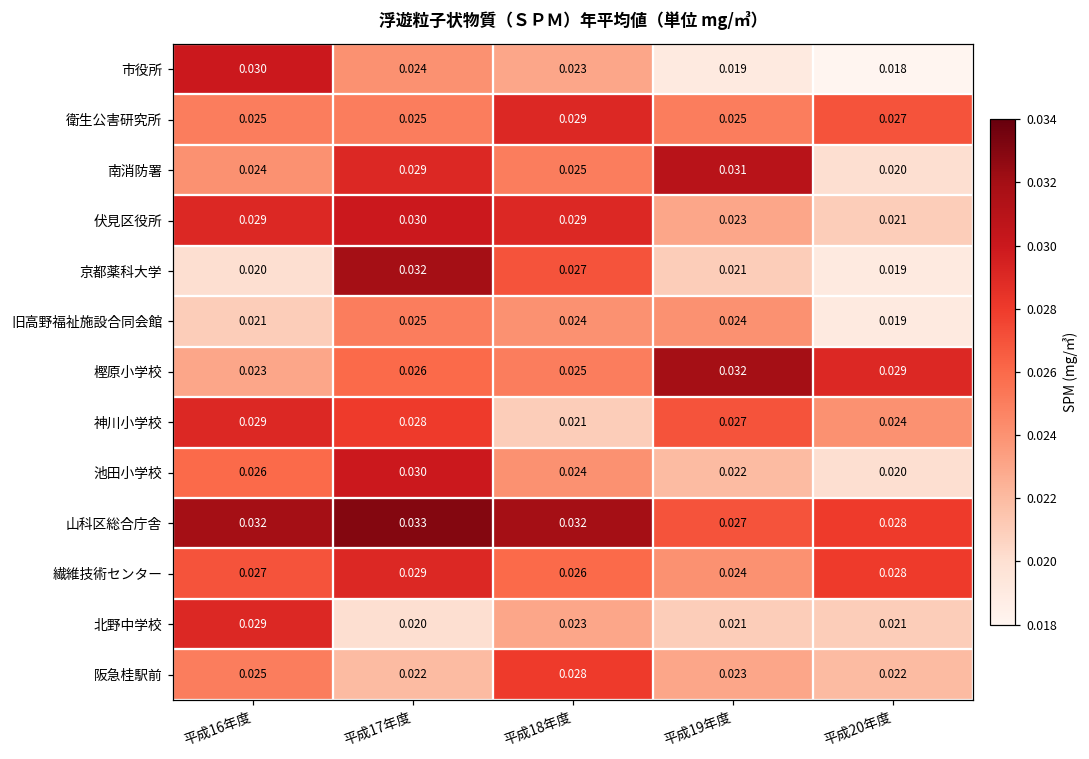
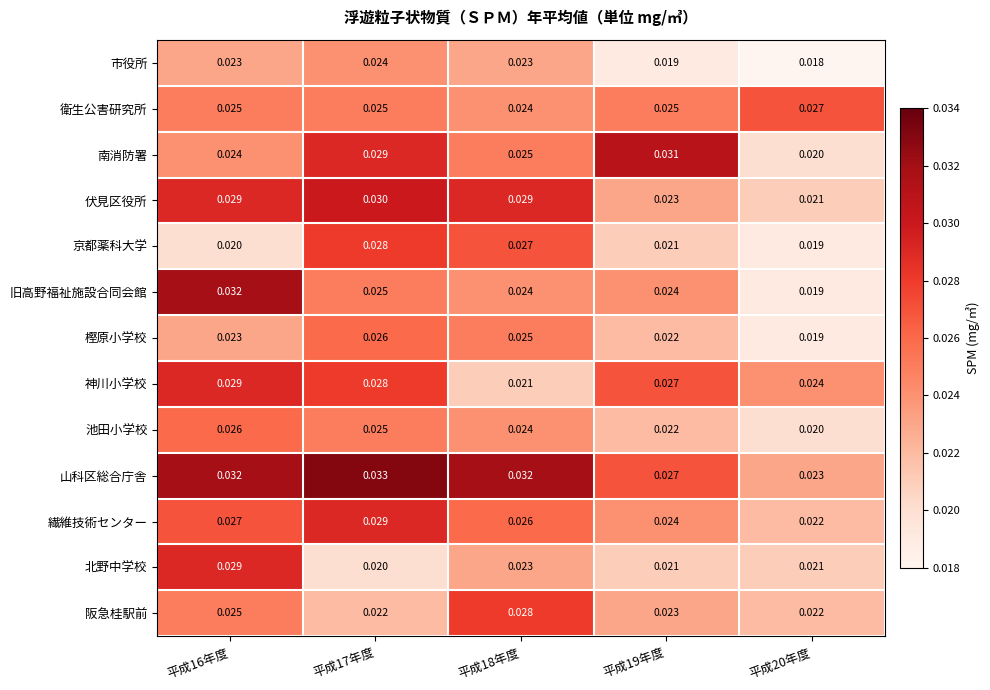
  {
    "市役所": {
-     "平成16年度": 0.030,
+     "平成16年度": 0.023,
      "平成17年度": 0.024,
      "平成18年度": 0.023,
      "平成19年度": 0.019,
      "平成20年度": 0.018
    },
    "衛生公害研究所": {
      "平成16年度": 0.025,
      "平成17年度": 0.025,
-     "平成18年度": 0.029,
+     "平成18年度": 0.024,
      "平成19年度": 0.025,
      "平成20年度": 0.027
    },
    "南消防署": {
      "平成16年度": 0.024,
      "平成17年度": 0.029,
      "平成18年度": 0.025,
      "平成19年度": 0.031,
      "平成20年度": 0.020
    },
    "伏見区役所": {
      "平成16年度": 0.029,
      "平成17年度": 0.030,
      "平成18年度": 0.029,
      "平成19年度": 0.023,
      "平成20年度": 0.021
    },
    "京都薬科大学": {
      "平成16年度": 0.020,
-     "平成17年度": 0.032,
+     "平成17年度": 0.028,
      "平成18年度": 0.027,
      "平成19年度": 0.021,
      "平成20年度": 0.019
    },
    "旧高野福祉施設合同会館": {
-     "平成16年度": 0.021,
+     "平成16年度": 0.032,
      "平成17年度": 0.025,
      "平成18年度": 0.024,
      "平成19年度": 0.024,
      "平成20年度": 0.019
    },
    "樫原小学校": {
      "平成16年度": 0.023,
      "平成17年度": 0.026,
      "平成18年度": 0.025,
-     "平成19年度": 0.032,
-     "平成20年度": 0.029
+     "平成19年度": 0.022,
+     "平成20年度": 0.019
    },
    "神川小学校": {
      "平成16年度": 0.029,
      "平成17年度": 0.028,
      "平成18年度": 0.021,
      "平成19年度": 0.027,
      "平成20年度": 0.024
    },
    "池田小学校": {
      "平成16年度": 0.026,
-     "平成17年度": 0.030,
+     "平成17年度": 0.025,
      "平成18年度": 0.024,
      "平成19年度": 0.022,
      "平成20年度": 0.020
    },
    "山科区総合庁舎": {
      "平成16年度": 0.032,
      "平成17年度": 0.033,
      "平成18年度": 0.032,
      "平成19年度": 0.027,
-     "平成20年度": 0.028
+     "平成20年度": 0.023
    },
    "繊維技術センター": {
      "平成16年度": 0.027,
      "平成17年度": 0.029,
      "平成18年度": 0.026,
      "平成19年度": 0.024,
-     "平成20年度": 0.028
+     "平成20年度": 0.022
    },
    "北野中学校": {
      "平成16年度": 0.029,
      "平成17年度": 0.020,
      "平成18年度": 0.023,
      "平成19年度": 0.021,
      "平成20年度": 0.021
    },
    "阪急桂駅前": {
      "平成16年度": 0.025,
      "平成17年度": 0.022,
      "平成18年度": 0.028,
      "平成19年度": 0.023,
      "平成20年度": 0.022
    }
  }
